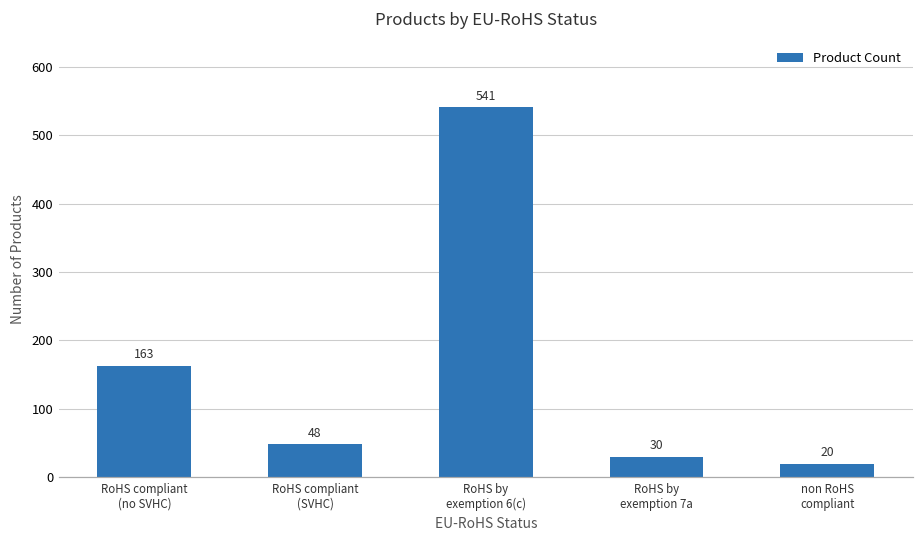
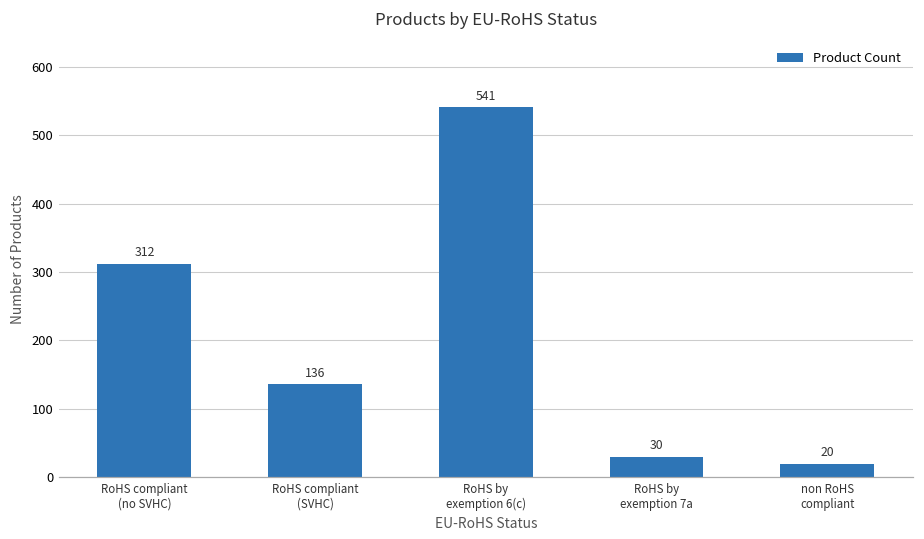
  {
-   "RoHS compliant (no SVHC)": 163,
-   "RoHS compliant (SVHC)": 48,
+   "RoHS compliant (no SVHC)": 312,
+   "RoHS compliant (SVHC)": 136,
    "RoHS by exemption 6(c)": 541,
    "RoHS by exemption 7a": 30,
    "non RoHS compliant": 20
  }
